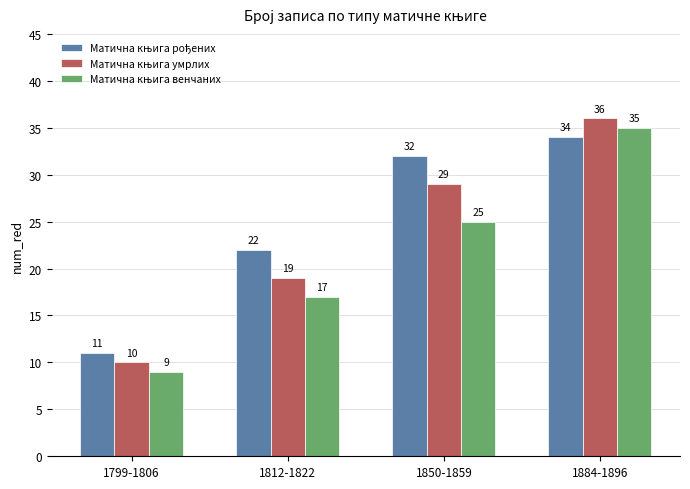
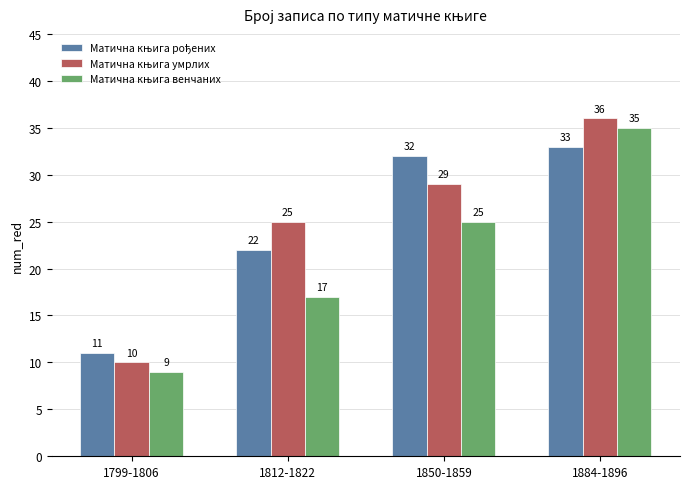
  {
    "Матична књига рођених": {
      "1799-1806": 11,
      "1812-1822": 22,
      "1850-1859": 32,
-     "1884-1896": 34
+     "1884-1896": 33
    },
    "Матична књига умрлих": {
      "1799-1806": 10,
-     "1812-1822": 19,
+     "1812-1822": 25,
      "1850-1859": 29,
      "1884-1896": 36
    },
    "Матична књига венчаних": {
      "1799-1806": 9,
      "1812-1822": 17,
      "1850-1859": 25,
      "1884-1896": 35
    }
  }
